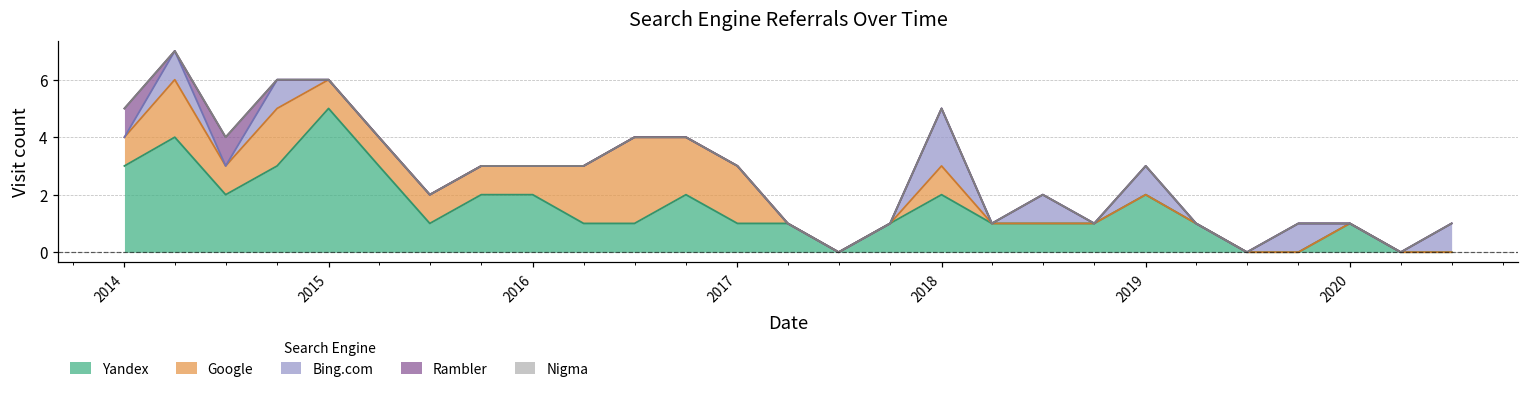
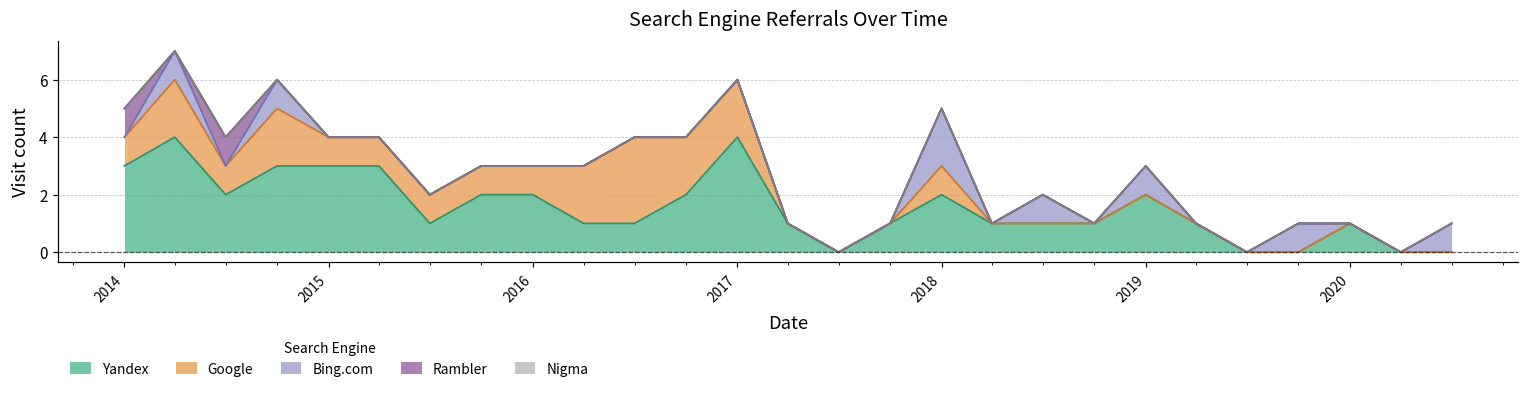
  {
    "Yandex": {
      "2014": 3,
-     "2015": 5,
+     "2015": 3,
      "2016": 2,
-     "2017": 1,
+     "2017": 4,
      "2018": 2
    },
    "Google": {
      "2018": 1
    }
  }
